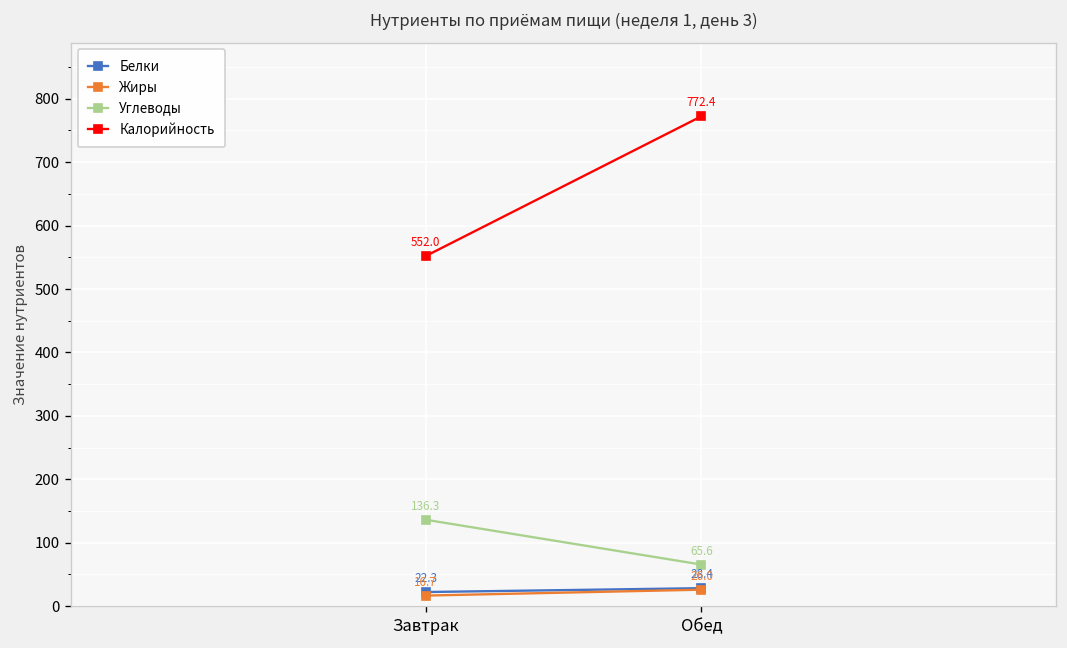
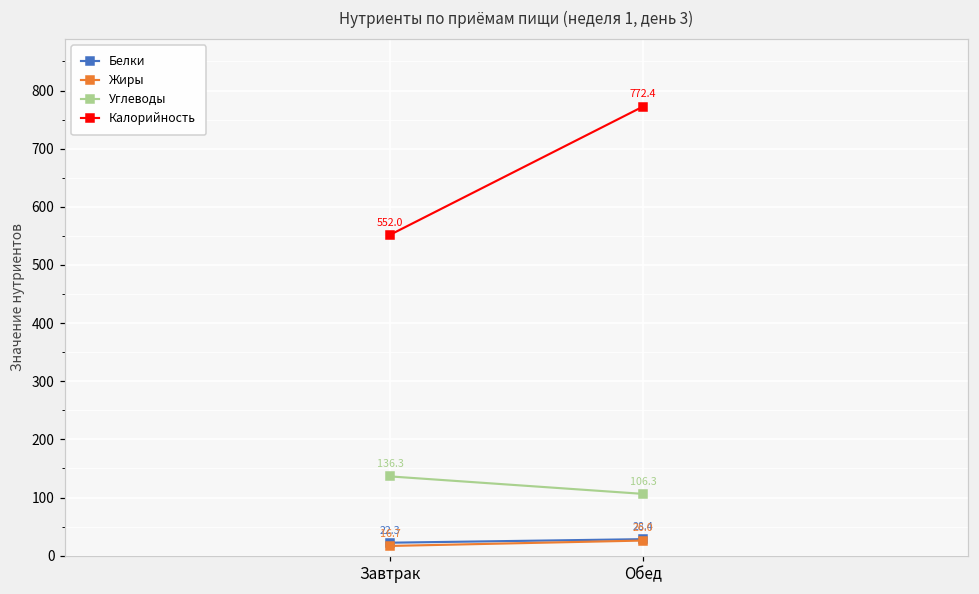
  {
    "Углеводы": {
      "Завтрак": 136.3,
-     "Обед": 65.6
+     "Обед": 106.3
    },
    "Калорийность": {
      "Завтрак": 552.0,
      "Обед": 772.4
    }
  }
